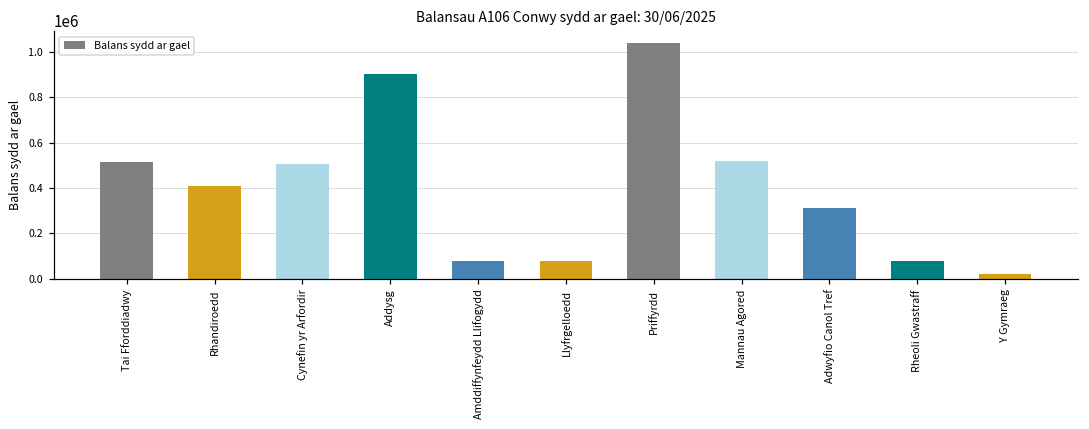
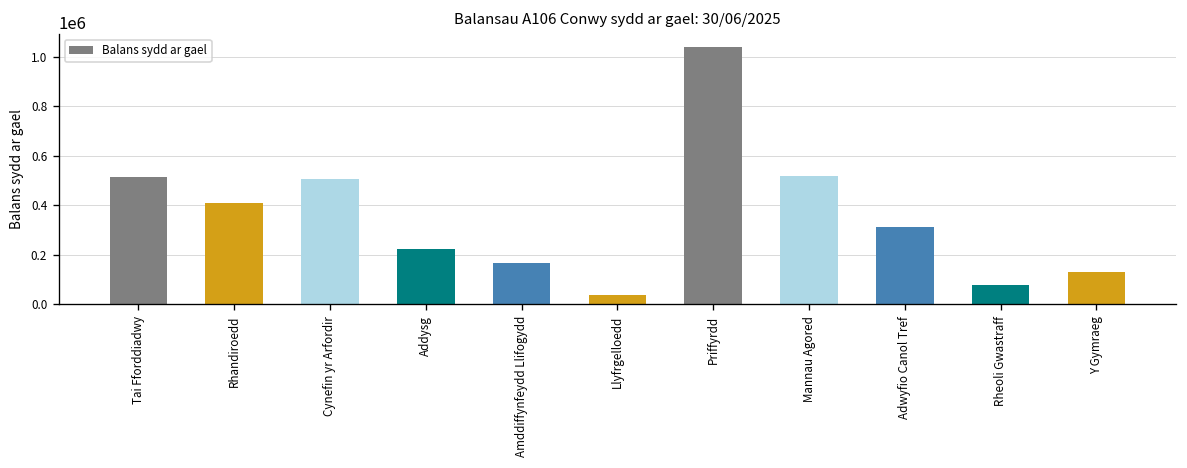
  {
    "Tai Fforddiadwy": 510000,
    "Rhandiroedd": 410000,
    "Cynefin yr Arfordir": 510000,
-   "Addysg": 900000,
-   "Amddiffynfeydd Llifogydd": 80000,
-   "Llyfrgelloedd": 80000,
+   "Addysg": 220000,
+   "Amddiffynfeydd Llifogydd": 160000,
+   "Llyfrgelloedd": 40000,
    "Priffyrdd": 1040000,
    "Mannau Agored": 520000,
    "Adwyfio Canol Tref": 310000,
    "Rheoli Gwastraff": 80000,
-   "Y Gymraeg": 20000
+   "Y Gymraeg": 130000
  }
